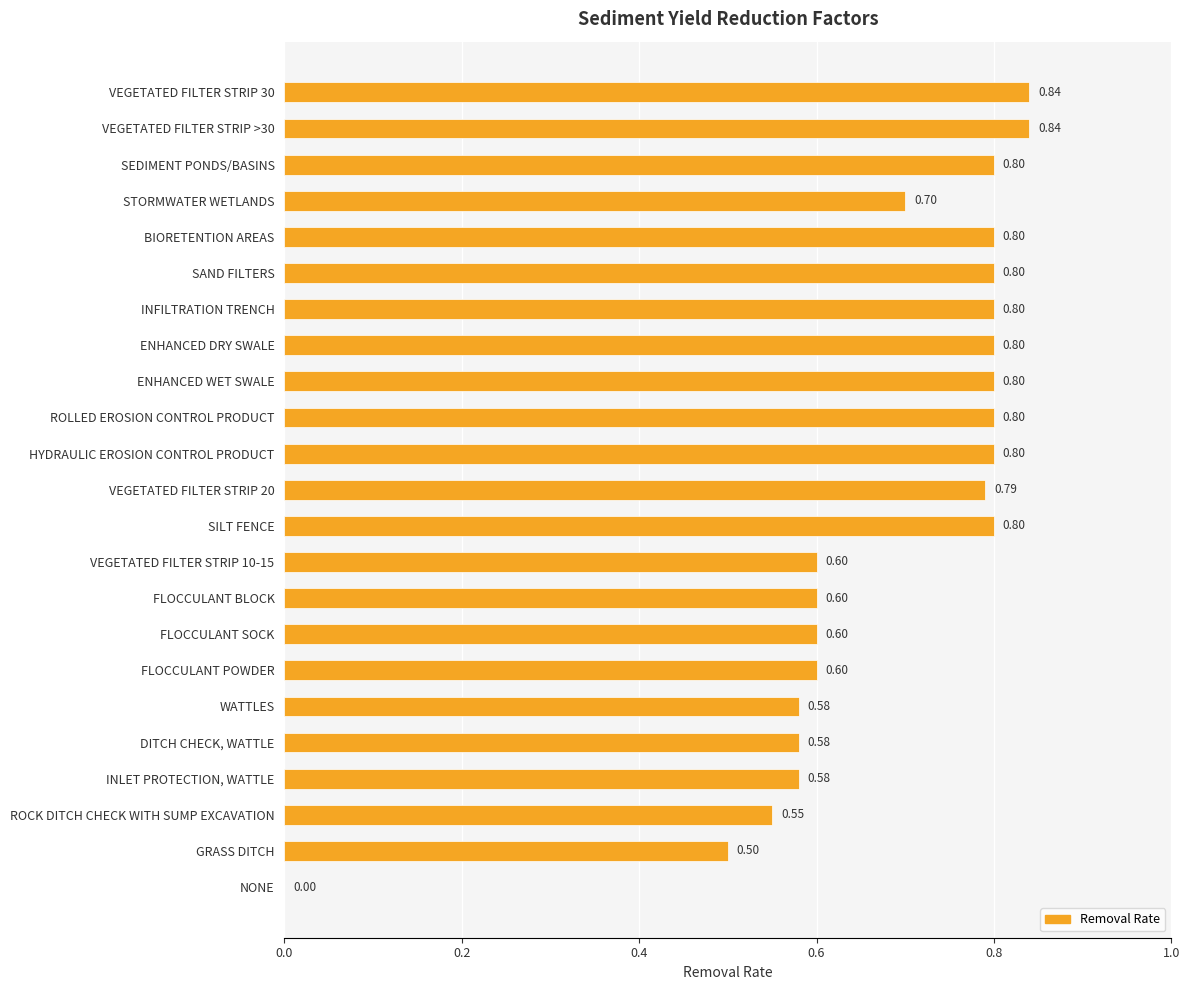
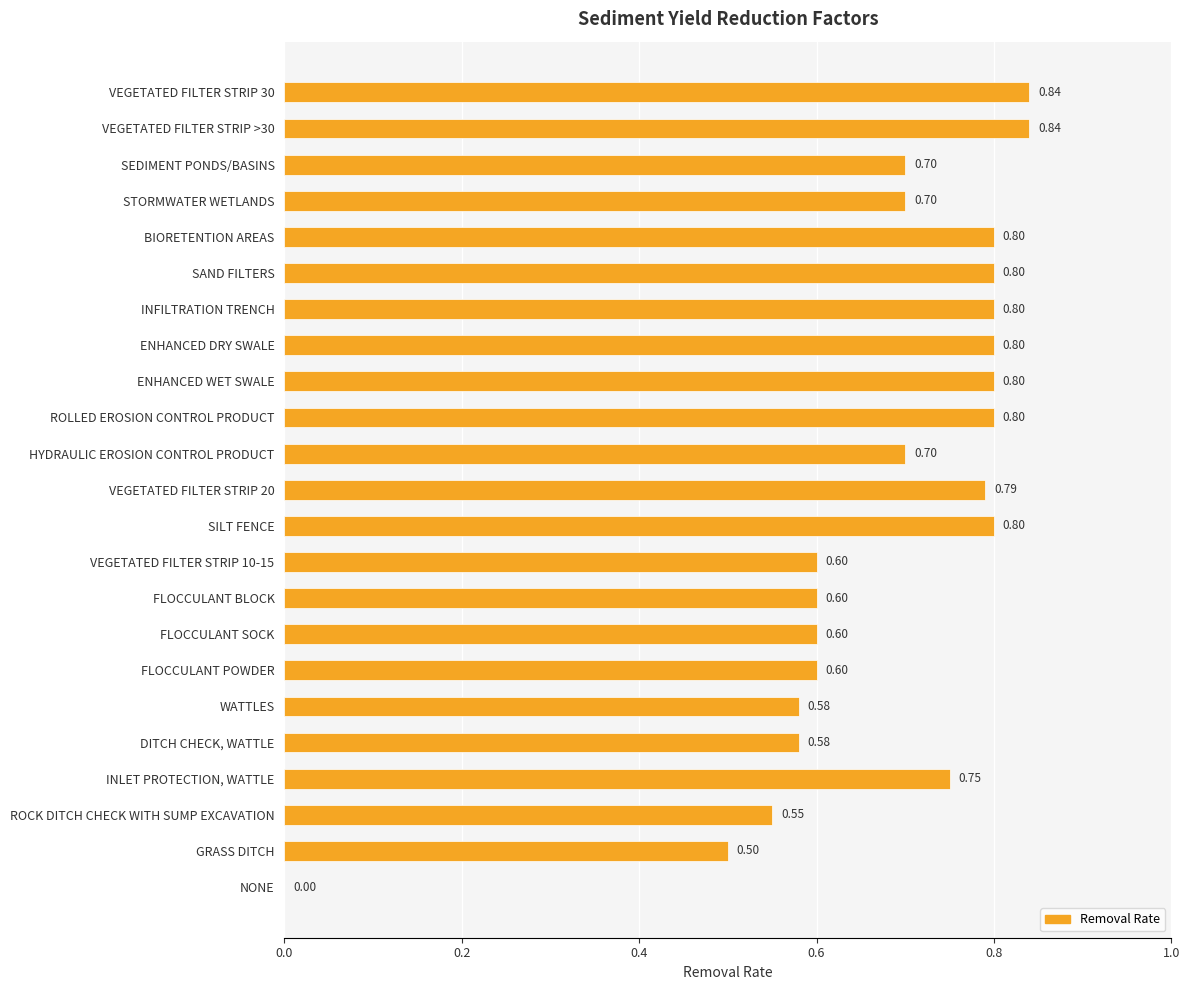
  {
    "VEGETATED FILTER STRIP 30": 0.84,
    "VEGETATED FILTER STRIP >30": 0.84,
-   "SEDIMENT PONDS/BASINS": 0.80,
+   "SEDIMENT PONDS/BASINS": 0.70,
    "STORMWATER WETLANDS": 0.70,
    "BIORETENTION AREAS": 0.80,
    "SAND FILTERS": 0.80,
    "INFILTRATION TRENCH": 0.80,
    "ENHANCED DRY SWALE": 0.80,
    "ENHANCED WET SWALE": 0.80,
    "ROLLED EROSION CONTROL PRODUCT": 0.80,
-   "HYDRAULIC EROSION CONTROL PRODUCT": 0.80,
+   "HYDRAULIC EROSION CONTROL PRODUCT": 0.70,
    "VEGETATED FILTER STRIP 20": 0.79,
    "SILT FENCE": 0.80,
    "VEGETATED FILTER STRIP 10-15": 0.60,
    "FLOCCULANT BLOCK": 0.60,
    "FLOCCULANT SOCK": 0.60,
    "FLOCCULANT POWDER": 0.60,
    "WATTLES": 0.58,
    "DITCH CHECK, WATTLE": 0.58,
-   "INLET PROTECTION, WATTLE": 0.58,
+   "INLET PROTECTION, WATTLE": 0.75,
    "ROCK DITCH CHECK WITH SUMP EXCAVATION": 0.55,
    "GRASS DITCH": 0.50,
    "NONE": 0.00
  }
